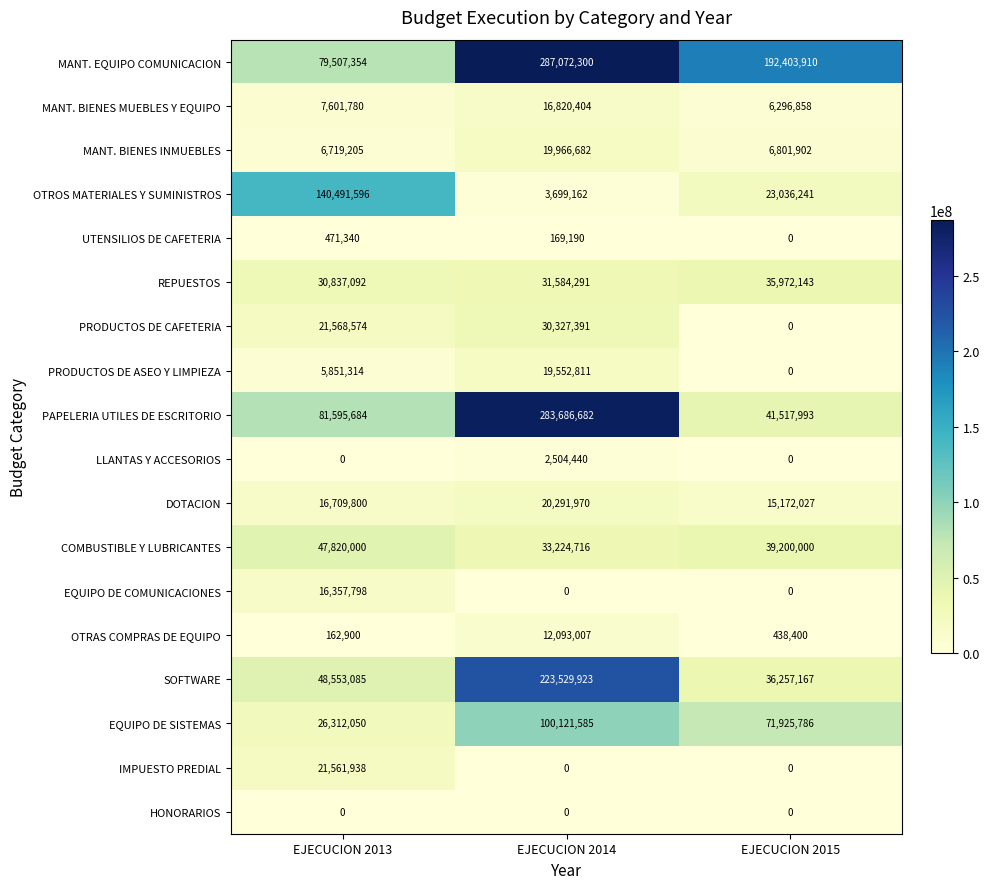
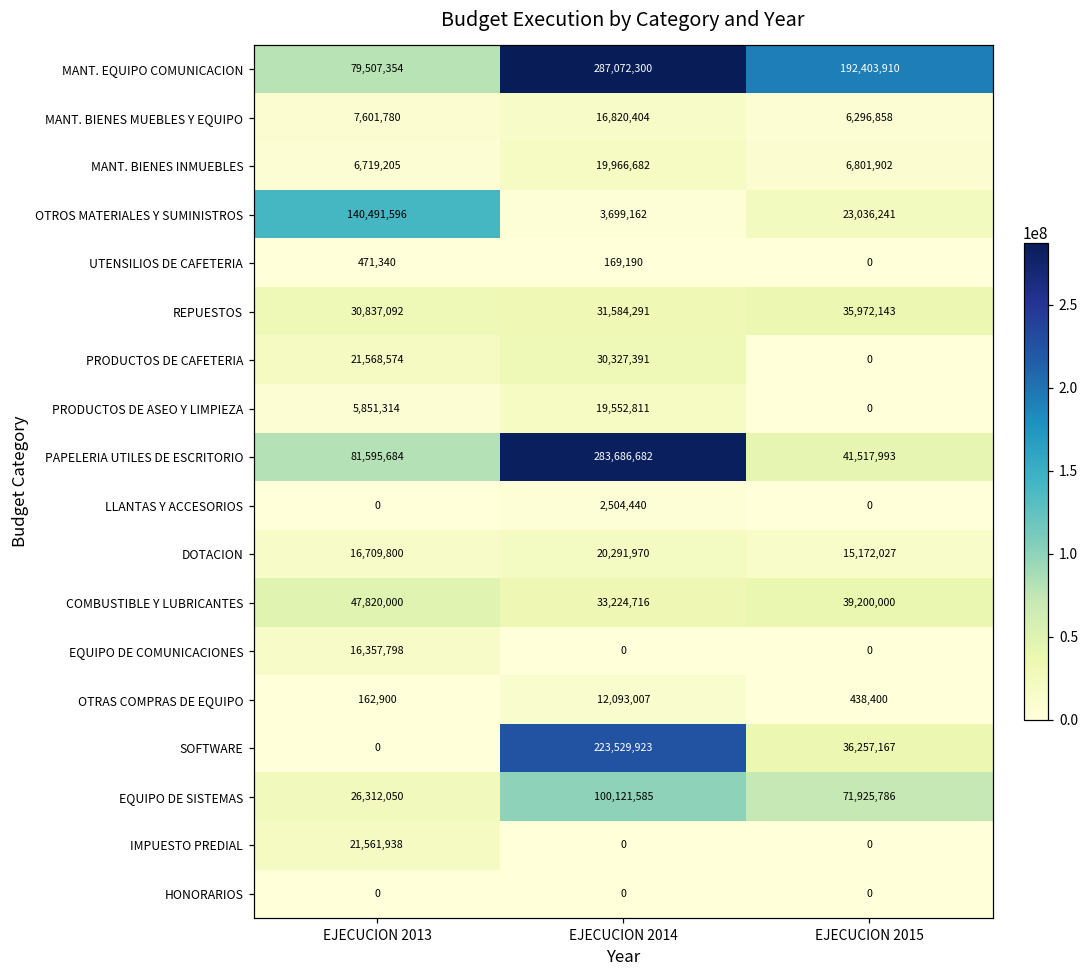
  {
    "MANT. EQUIPO COMUNICACION": {
      "EJECUCION 2013": "79,507,354",
      "EJECUCION 2014": "287,072,300",
      "EJECUCION 2015": "192,403,910"
    },
    "MANT. BIENES MUEBLES Y EQUIPO": {
      "EJECUCION 2013": "7,601,780",
      "EJECUCION 2014": "16,820,404",
      "EJECUCION 2015": "6,296,858"
    },
    "MANT. BIENES INMUEBLES": {
      "EJECUCION 2013": "6,719,205",
      "EJECUCION 2014": "19,966,682",
      "EJECUCION 2015": "6,801,902"
    },
    "OTROS MATERIALES Y SUMINISTROS": {
      "EJECUCION 2013": "140,491,596",
      "EJECUCION 2014": "3,699,162",
      "EJECUCION 2015": "23,036,241"
    },
    "UTENSILIOS DE CAFETERIA": {
      "EJECUCION 2013": "471,340",
      "EJECUCION 2014": "169,190",
      "EJECUCION 2015": "0"
    },
    "REPUESTOS": {
      "EJECUCION 2013": "30,837,092",
      "EJECUCION 2014": "31,584,291",
      "EJECUCION 2015": "35,972,143"
    },
    "PRODUCTOS DE CAFETERIA": {
      "EJECUCION 2013": "21,568,574",
      "EJECUCION 2014": "30,327,391",
      "EJECUCION 2015": "0"
    },
    "PRODUCTOS DE ASEO Y LIMPIEZA": {
      "EJECUCION 2013": "5,851,314",
      "EJECUCION 2014": "19,552,811",
      "EJECUCION 2015": "0"
    },
    "PAPELERIA UTILES DE ESCRITORIO": {
      "EJECUCION 2013": "81,595,684",
      "EJECUCION 2014": "283,686,682",
      "EJECUCION 2015": "41,517,993"
    },
    "LLANTAS Y ACCESORIOS": {
      "EJECUCION 2013": "0",
      "EJECUCION 2014": "2,504,440",
      "EJECUCION 2015": "0"
    },
    "DOTACION": {
      "EJECUCION 2013": "16,709,800",
      "EJECUCION 2014": "20,291,970",
      "EJECUCION 2015": "15,172,027"
    },
    "COMBUSTIBLE Y LUBRICANTES": {
      "EJECUCION 2013": "47,820,000",
      "EJECUCION 2014": "33,224,716",
      "EJECUCION 2015": "39,200,000"
    },
    "EQUIPO DE COMUNICACIONES": {
      "EJECUCION 2013": "16,357,798",
      "EJECUCION 2014": "0",
      "EJECUCION 2015": "0"
    },
    "OTRAS COMPRAS DE EQUIPO": {
      "EJECUCION 2013": "162,900",
      "EJECUCION 2014": "12,093,007",
      "EJECUCION 2015": "438,400"
    },
    "SOFTWARE": {
-     "EJECUCION 2013": "48,553,085",
+     "EJECUCION 2013": "0",
      "EJECUCION 2014": "223,529,923",
      "EJECUCION 2015": "36,257,167"
    },
    "EQUIPO DE SISTEMAS": {
      "EJECUCION 2013": "26,312,050",
      "EJECUCION 2014": "100,121,585",
      "EJECUCION 2015": "71,925,786"
    },
    "IMPUESTO PREDIAL": {
      "EJECUCION 2013": "21,561,938",
      "EJECUCION 2014": "0",
      "EJECUCION 2015": "0"
    },
    "HONORARIOS": {
      "EJECUCION 2013": "0",
      "EJECUCION 2014": "0",
      "EJECUCION 2015": "0"
    }
  }
